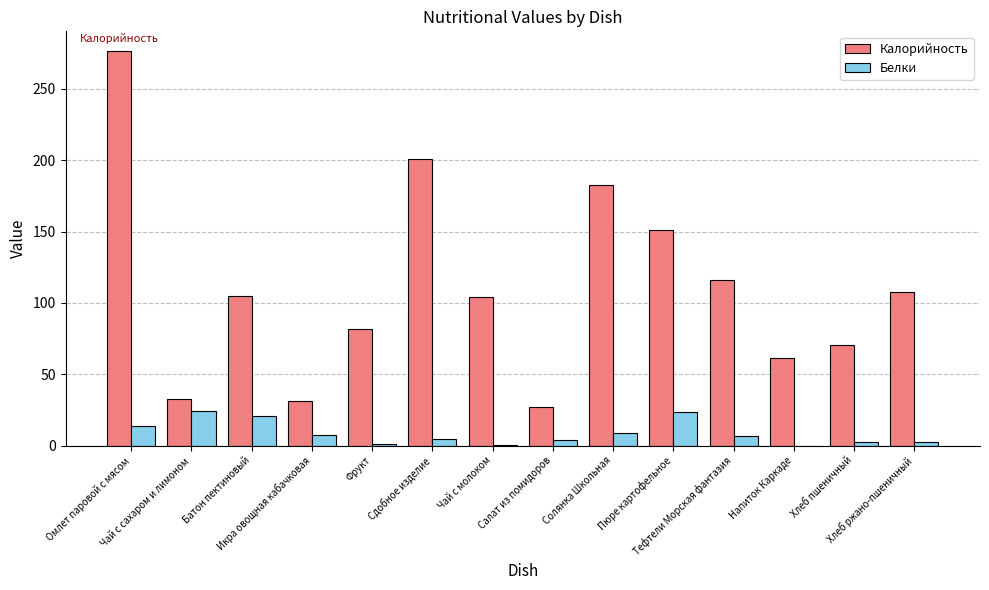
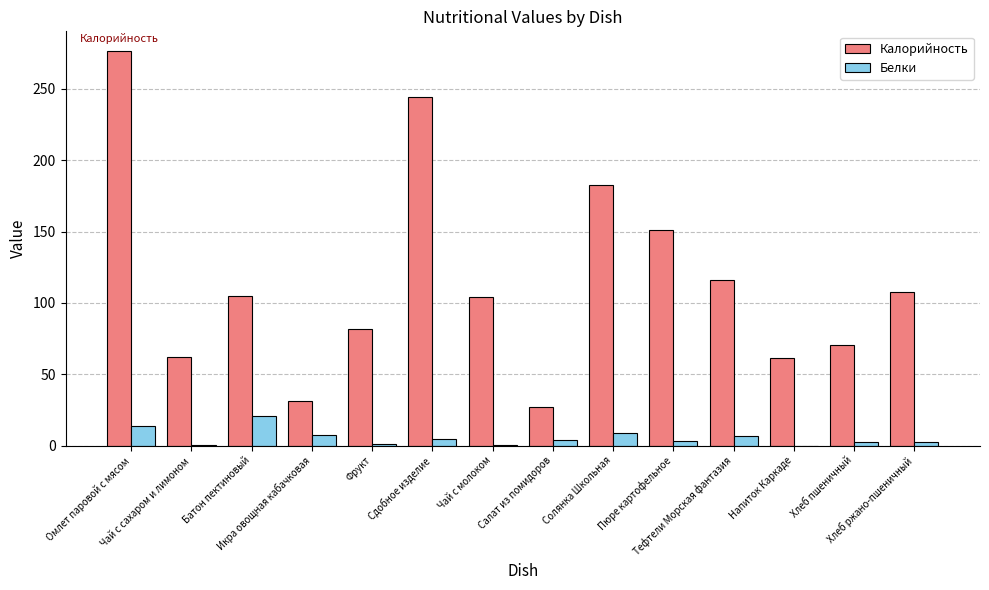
  {
    "Калорийность": {
      "Омлет паровой с мясом": 277,
-     "Чай с сахаром и лимоном": 33,
+     "Чай с сахаром и лимоном": 62,
      "Батон пектиновый": 105,
      "Икра овощная кабачковая": 31,
      "Фрукт": 82,
-     "Сдобное изделие": 201,
+     "Сдобное изделие": 244,
      "Чай с молоком": 104,
      "Салат из помидоров": 27,
      "Солянка Школьная": 182,
      "Пюре картофельное": 151,
      "Тефтели Морская фантазия": 116,
      "Напиток Каркаде": 62,
      "Хлеб пшеничный": 70,
      "Хлеб ржано-пшеничный": 108
    },
    "Белки": {
      "Омлет паровой с мясом": 14,
-     "Чай с сахаром и лимоном": 24,
+     "Чай с сахаром и лимоном": 0,
      "Батон пектиновый": 21,
      "Икра овощная кабачковая": 7,
      "Сдобное изделие": 5,
      "Салат из помидоров": 4,
      "Солянка Школьная": 9,
-     "Пюре картофельное": 24,
+     "Пюре картофельное": 4,
      "Тефтели Морская фантазия": 7,
      "Хлеб пшеничный": 2,
      "Хлеб ржано-пшеничный": 2
    }
  }
